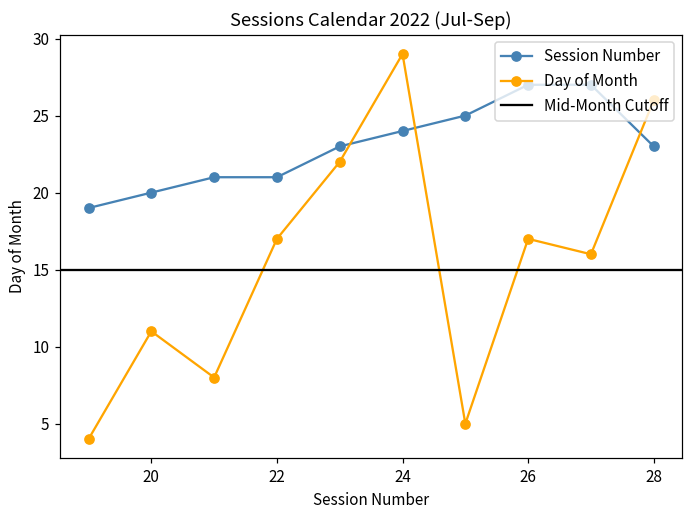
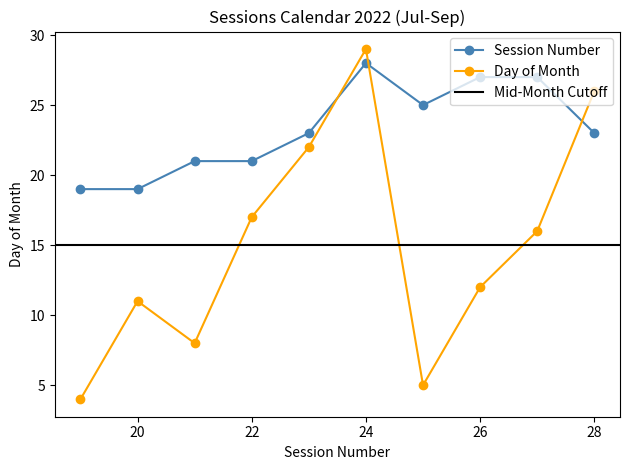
  {
    "Session Number": {
-     "20": 20,
+     "20": 19,
      "22": 21,
-     "24": 24,
+     "24": 28,
      "28": 23
    },
    "Day of Month": {
      "20": 11,
      "22": 17,
      "24": 29,
-     "26": 17
+     "26": 12
    }
  }
